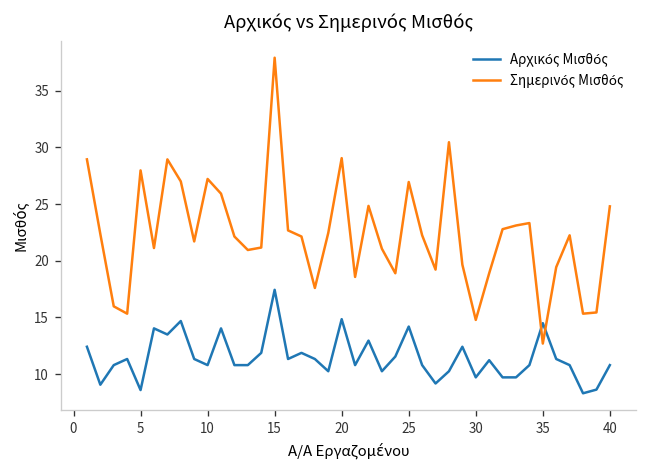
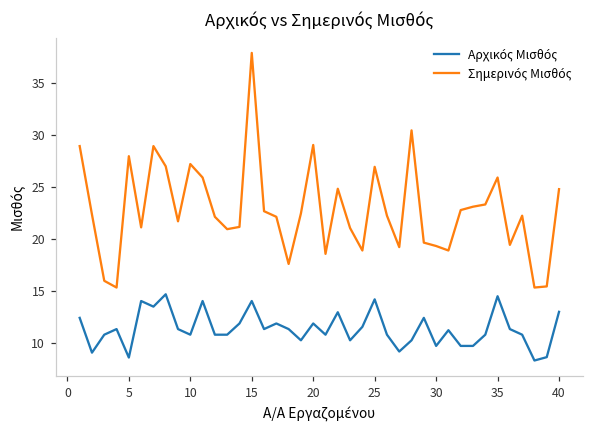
  {
    "Αρχικός Μισθός": {
      "5": 9,
      "10": 11,
-     "15": 17,
-     "20": 15,
+     "15": 14,
+     "20": 12,
      "25": 14,
      "30": 10,
      "35": 15,
-     "40": 11
+     "40": 13
    },
    "Σημερινός Μισθός": {
      "5": 28,
      "10": 27,
      "15": 38,
      "20": 29,
      "25": 27,
-     "30": 15,
-     "35": 13,
+     "30": 19,
+     "35": 26,
      "40": 25
    }
  }
